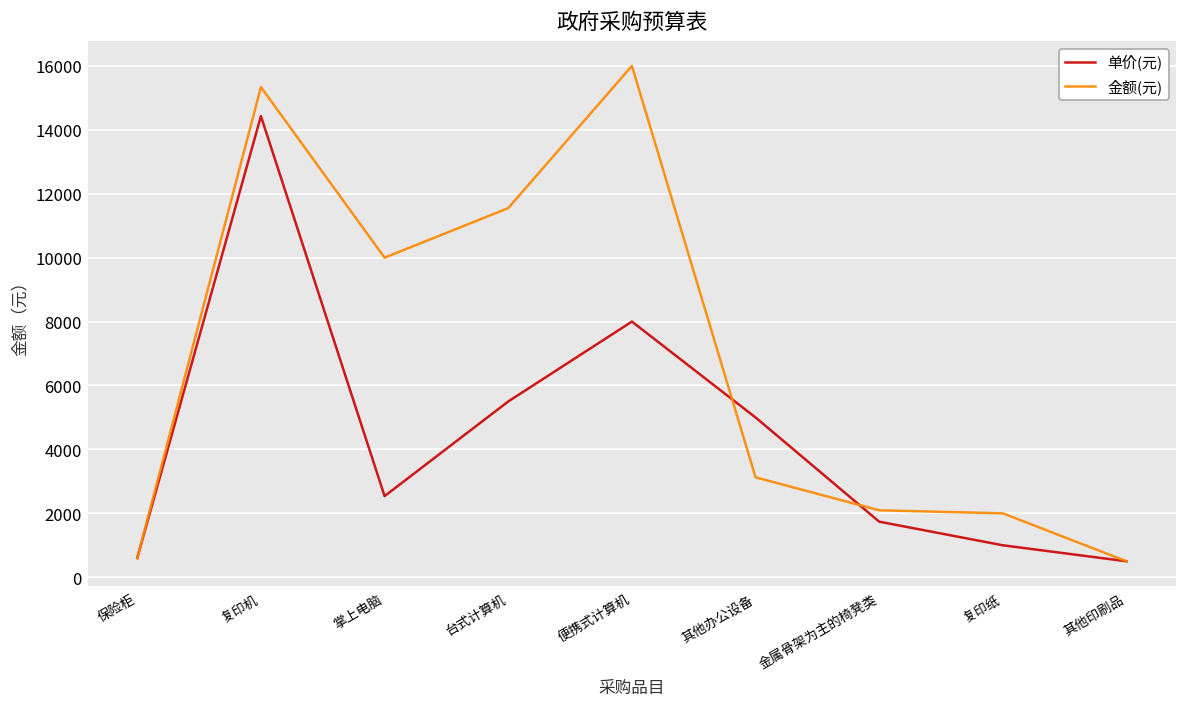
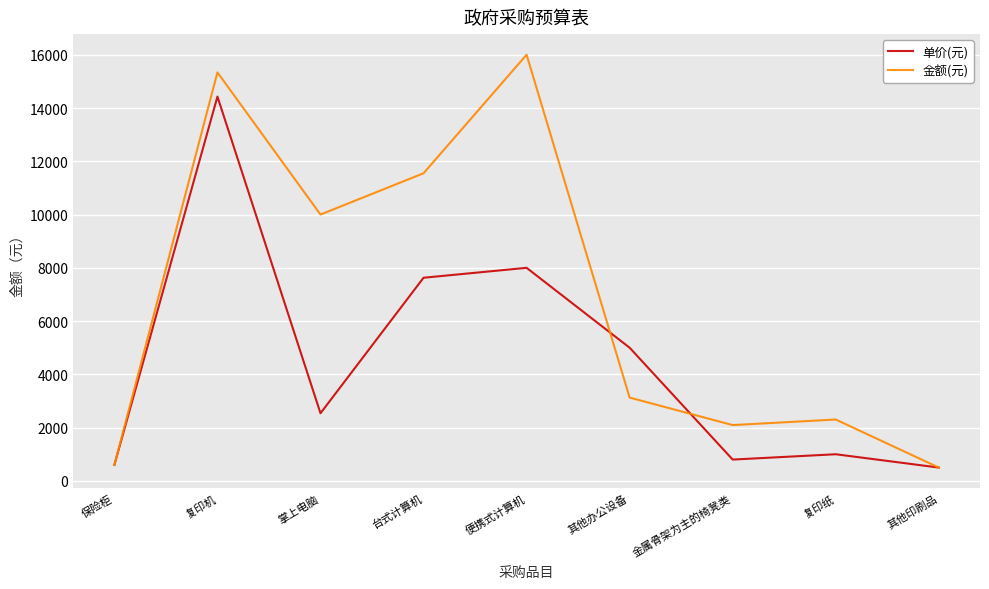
  {
    "单价(元)": {
      "复印机": 14400,
      "掌上电脑": 2500,
-     "台式计算机": 5500,
+     "台式计算机": 7600,
      "便携式计算机": 8000,
      "其他办公设备": 5000,
-     "金属骨架为主的椅凳类": 1700,
+     "金属骨架为主的椅凳类": 800,
      "复印纸": 1000
    },
    "金额(元)": {
      "复印机": 15300,
      "掌上电脑": 10000,
      "台式计算机": 11600,
      "便携式计算机": 16000,
      "其他办公设备": 3100,
      "金属骨架为主的椅凳类": 2100,
-     "复印纸": 2000
+     "复印纸": 2300
    }
  }
